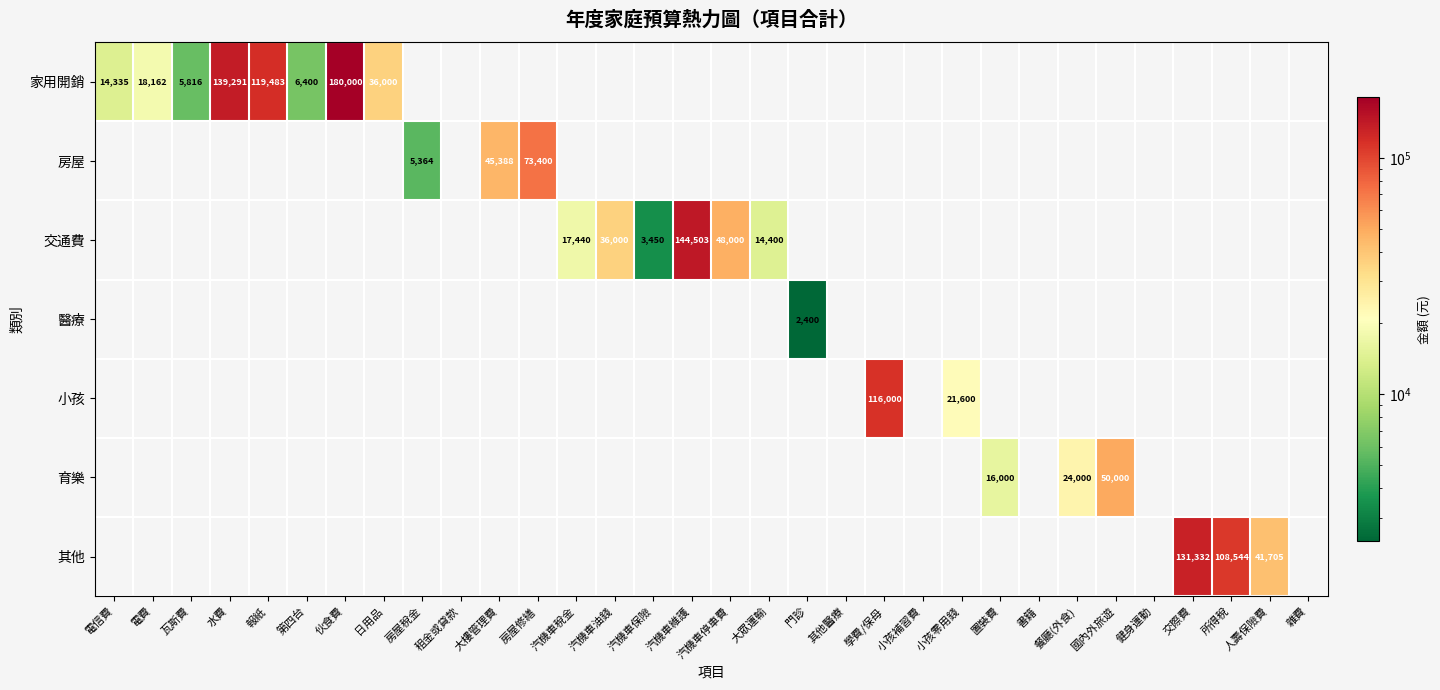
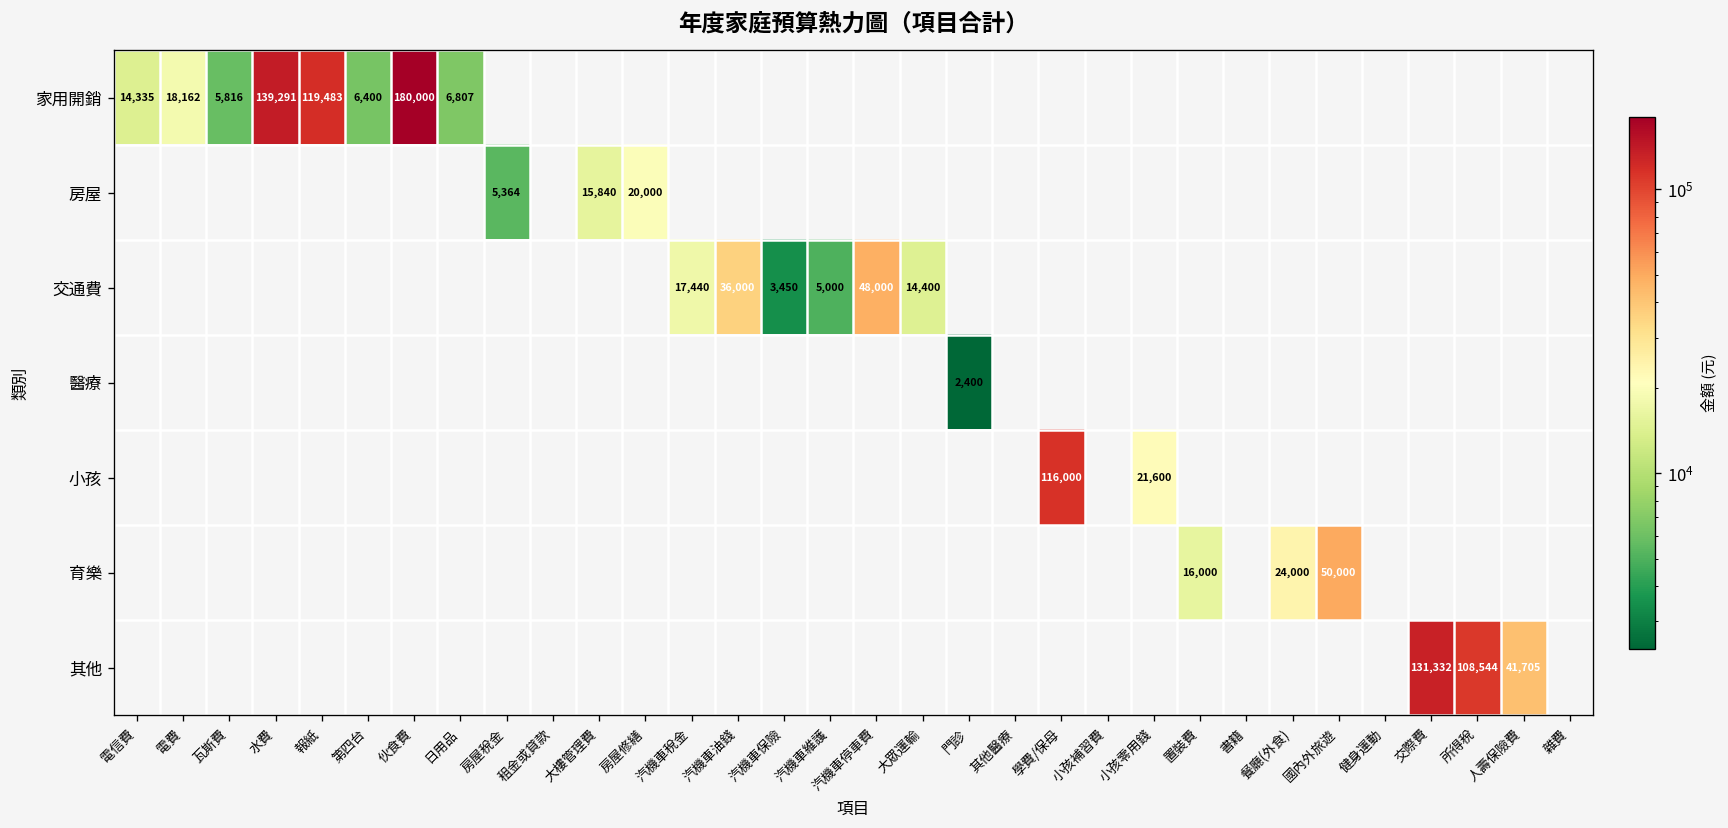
  {
    "家用開銷": {
      "電信費": "14,335",
      "電費": "18,162",
      "瓦斯費": "5,816",
      "水費": "139,291",
      "報紙": "119,483",
      "第四台": "6,400",
      "伙食費": "180,000",
-     "日用品": "36,000"
+     "日用品": "6,807"
    },
    "房屋": {
      "房屋稅金": "5,364",
-     "大樓管理費": "45,388",
-     "房屋修繕": "73,400"
+     "大樓管理費": "15,840",
+     "房屋修繕": "20,000"
    },
    "交通費": {
      "汽機車稅金": "17,440",
      "汽機車油錢": "36,000",
      "汽機車保險": "3,450",
-     "汽機車維護": "144,503",
+     "汽機車維護": "5,000",
      "汽機車停車費": "48,000",
      "大眾運輸": "14,400"
    },
    "醫療": {
      "門診": "2,400"
    },
    "小孩": {
      "學費/保母": "116,000",
      "小孩零用錢": "21,600"
    },
    "育樂": {
      "置裝費": "16,000",
      "餐廳(外食)": "24,000",
      "國內外旅遊": "50,000"
    },
    "其他": {
      "交際費": "131,332",
      "所得稅": "108,544",
      "人壽保險費": "41,705"
    }
  }
